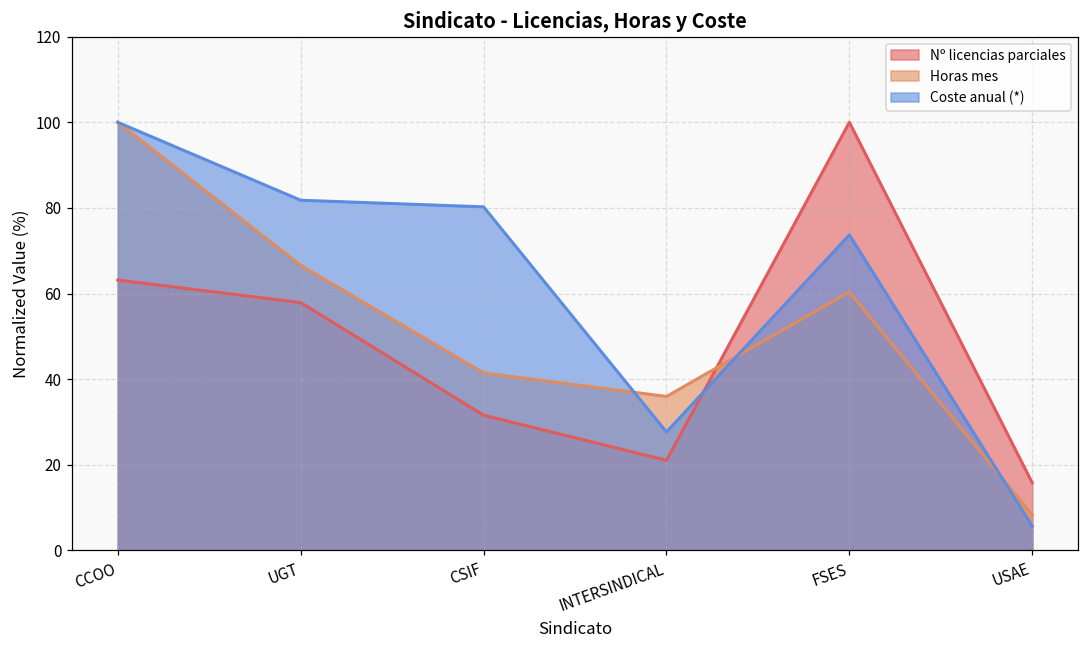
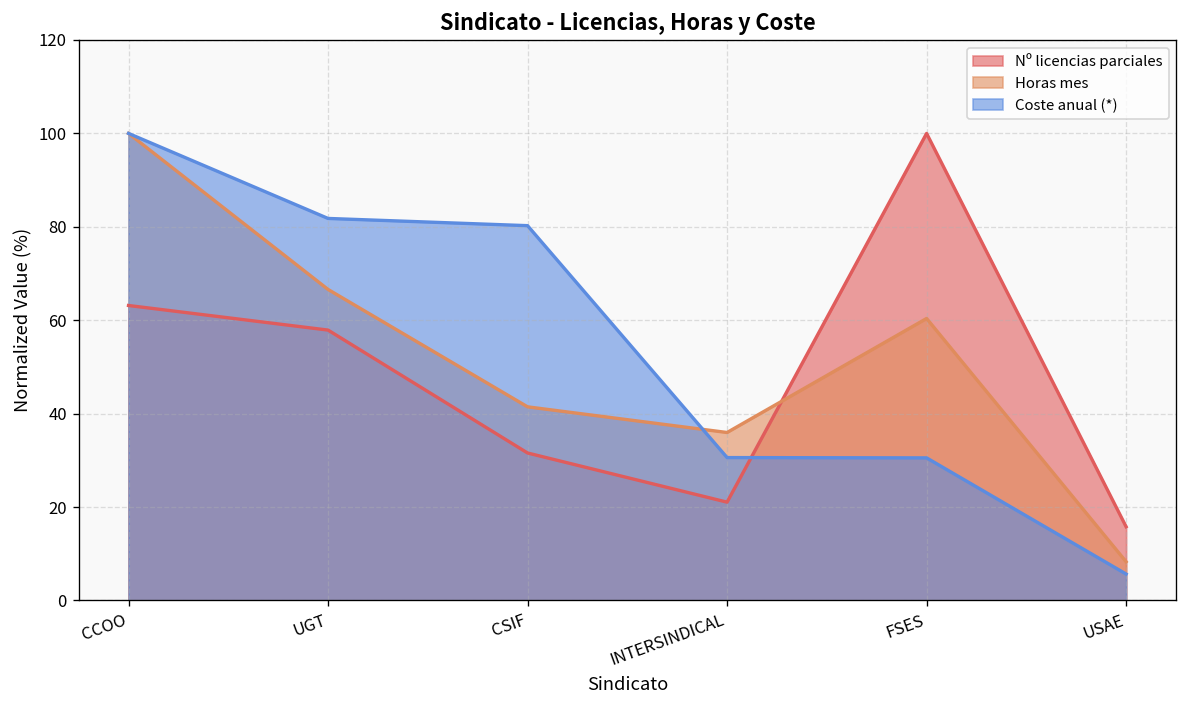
  {
    "Coste anual (*)": {
      "UGT": 82,
      "CSIF": 80,
-     "INTERSINDICAL": 28,
-     "FSES": 74,
+     "INTERSINDICAL": 31,
+     "FSES": 31,
      "USAE": 6
    }
  }
